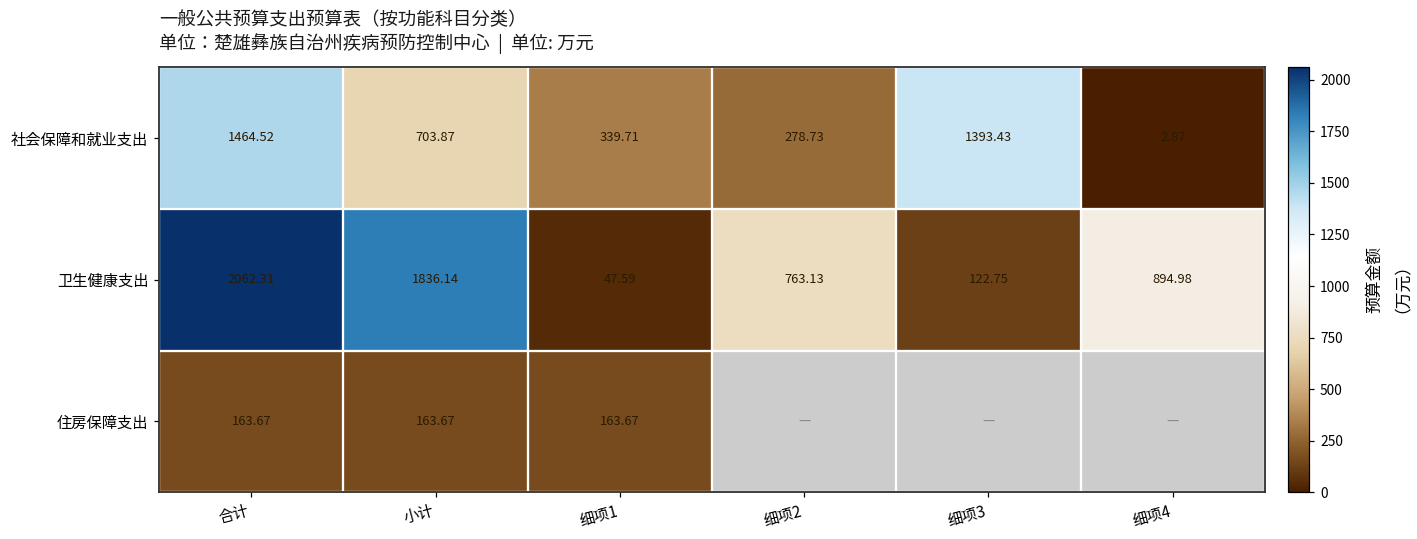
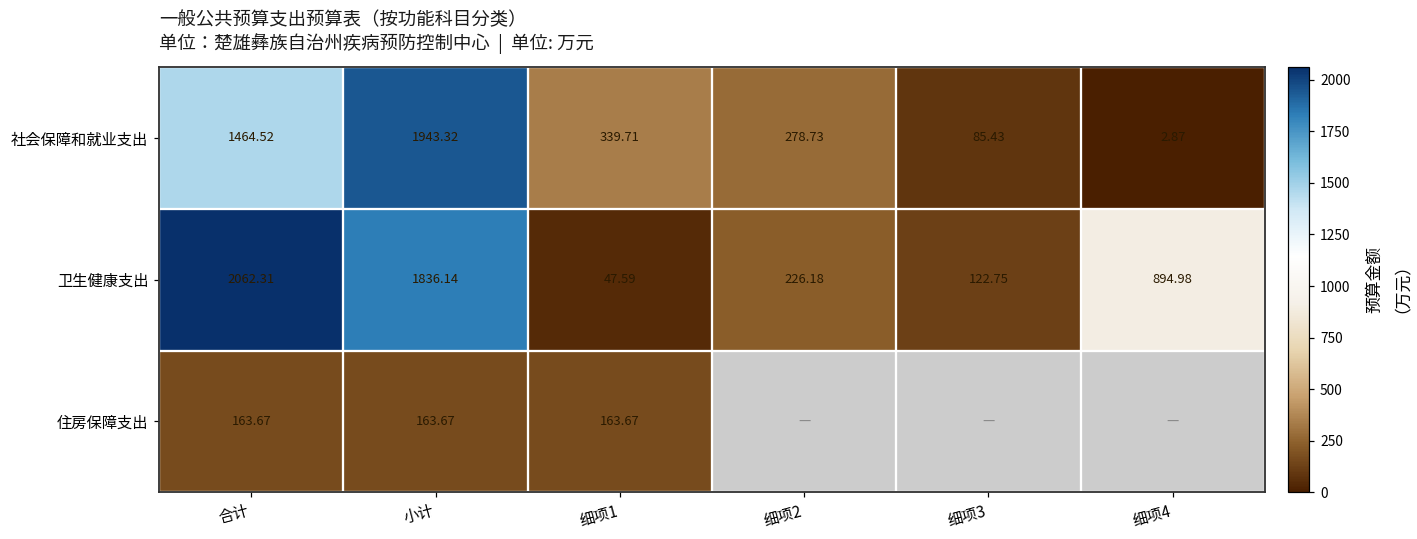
  {
    "社会保障和就业支出": {
      "合计": 1464.52,
-     "小计": 703.87,
+     "小计": 1943.32,
      "细项1": 339.71,
      "细项2": 278.73,
-     "细项3": 1393.43
+     "细项3": 85.43
    },
    "卫生健康支出": {
      "合计": 2062.31,
      "小计": 1836.14,
-     "细项2": 763.13,
+     "细项2": 226.18,
      "细项3": 122.75,
      "细项4": 894.98
    },
    "住房保障支出": {
      "合计": 163.67,
      "小计": 163.67,
      "细项1": 163.67
    }
  }
